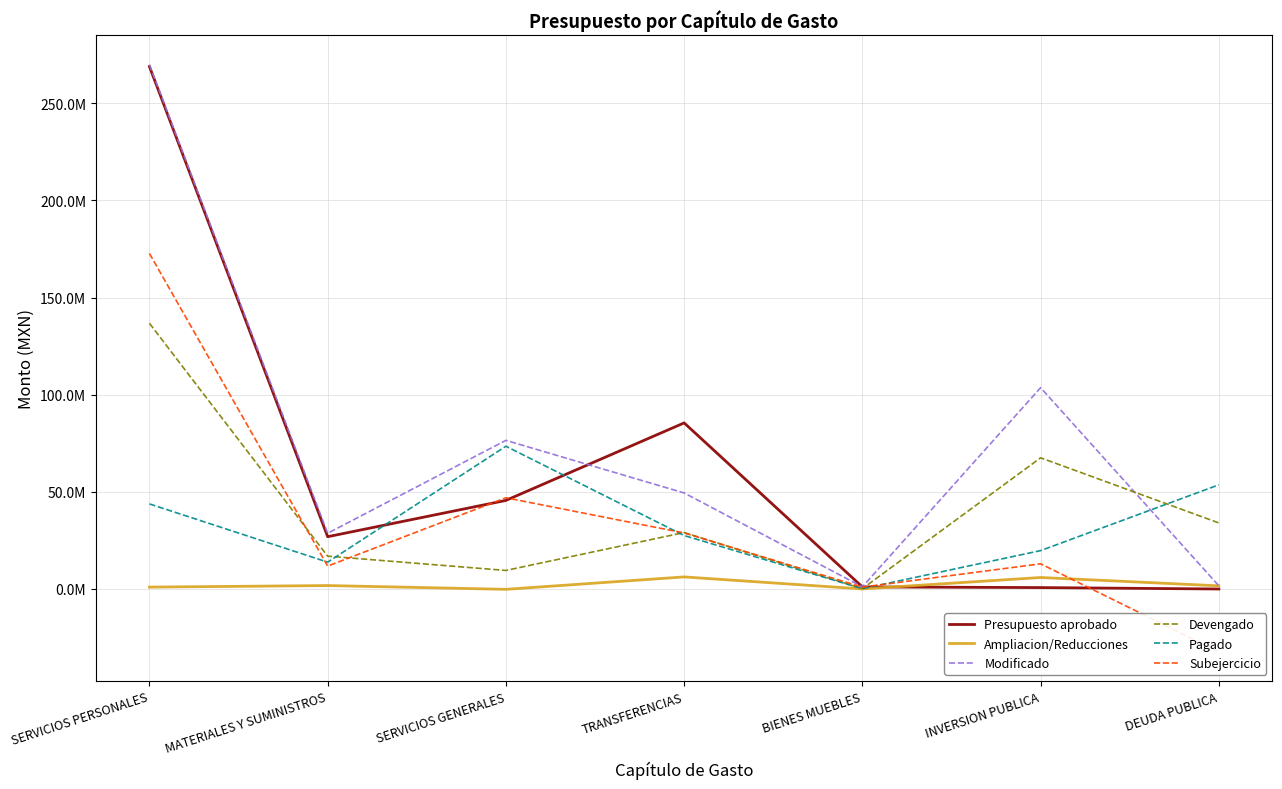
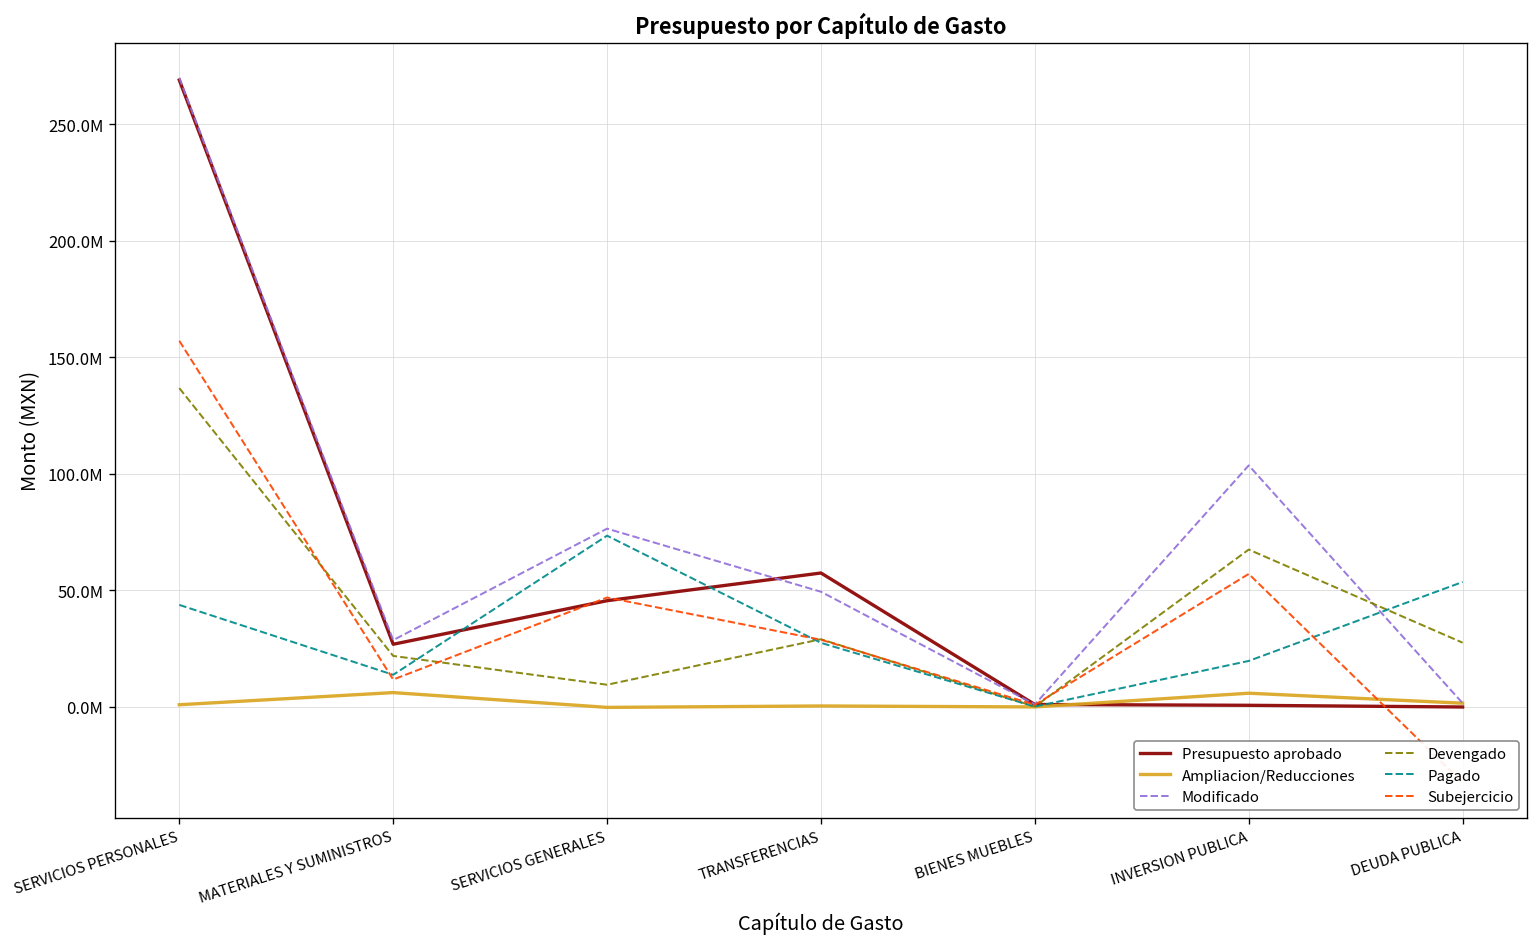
  {
    "Presupuesto aprobado": {
      "MATERIALES Y SUMINISTROS": 27000000,
      "SERVICIOS GENERALES": 46000000,
-     "TRANSFERENCIAS": 85000000,
+     "TRANSFERENCIAS": 57000000,
      "INVERSION PUBLICA": 1000000,
      "DEUDA PUBLICA": 0
    },
    "Ampliacion/Reducciones": {
      "SERVICIOS PERSONALES": 1000000,
-     "MATERIALES Y SUMINISTROS": 2000000,
+     "MATERIALES Y SUMINISTROS": 6000000,
      "SERVICIOS GENERALES": 0,
-     "TRANSFERENCIAS": 6000000,
+     "TRANSFERENCIAS": 0,
      "INVERSION PUBLICA": 6000000
    },
    "Modificado": {
      "MATERIALES Y SUMINISTROS": 29000000,
      "SERVICIOS GENERALES": 77000000,
      "TRANSFERENCIAS": 49000000,
      "INVERSION PUBLICA": 104000000
    },
    "Devengado": {
      "SERVICIOS PERSONALES": 137000000,
-     "MATERIALES Y SUMINISTROS": 17000000,
+     "MATERIALES Y SUMINISTROS": 22000000,
      "SERVICIOS GENERALES": 10000000,
      "INVERSION PUBLICA": 68000000,
-     "DEUDA PUBLICA": 34000000
+     "DEUDA PUBLICA": 28000000
    },
    "Pagado": {
      "SERVICIOS PERSONALES": 44000000,
      "MATERIALES Y SUMINISTROS": 14000000,
      "SERVICIOS GENERALES": 73000000,
      "TRANSFERENCIAS": 28000000,
      "INVERSION PUBLICA": 20000000,
      "DEUDA PUBLICA": 54000000
    },
    "Subejercicio": {
-     "SERVICIOS PERSONALES": 173000000,
+     "SERVICIOS PERSONALES": 157000000,
      "MATERIALES Y SUMINISTROS": 12000000,
      "SERVICIOS GENERALES": 47000000,
-     "INVERSION PUBLICA": 13000000
+     "INVERSION PUBLICA": 57000000
    }
  }
